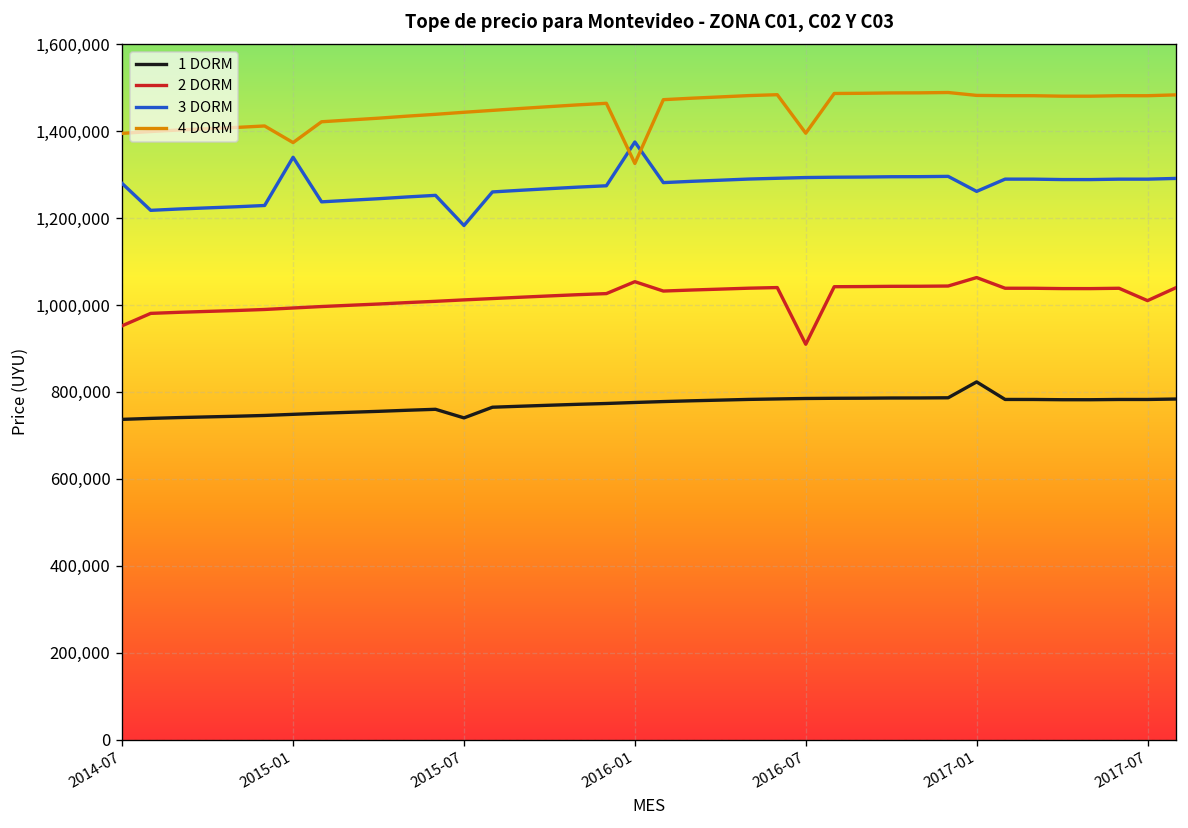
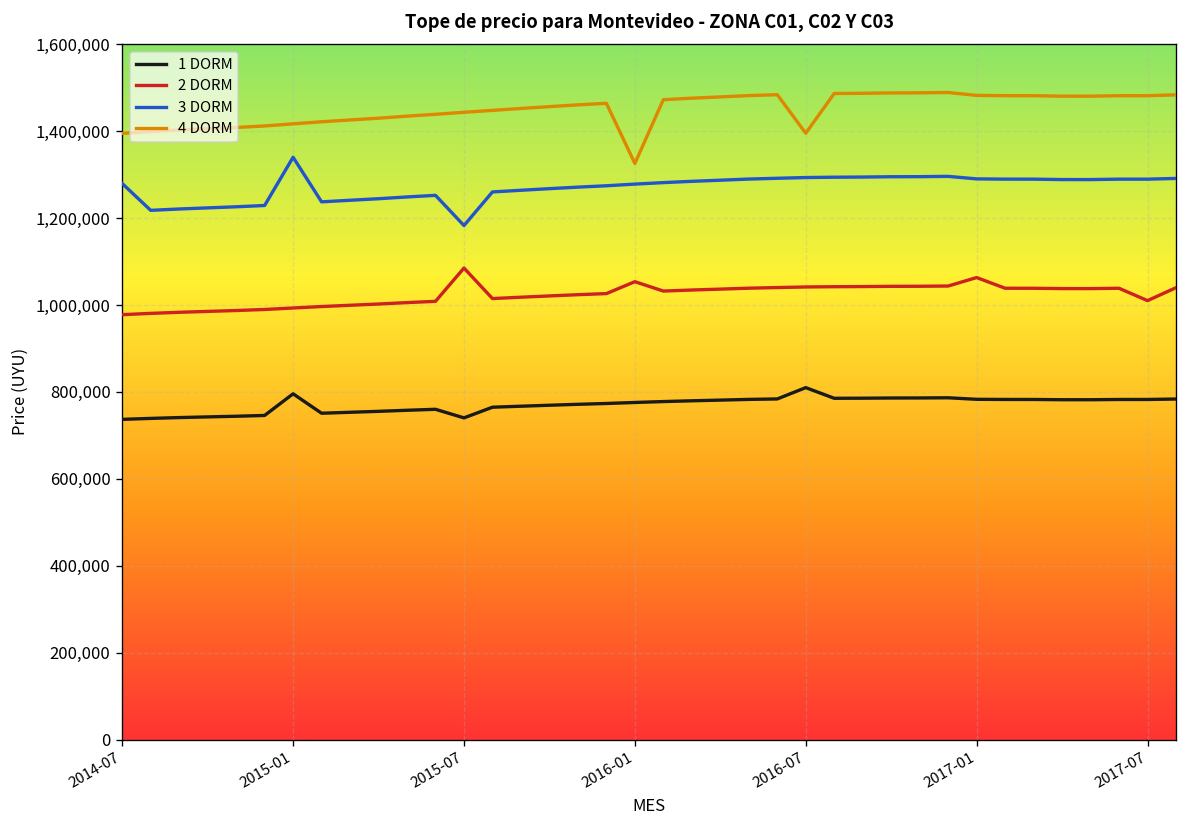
  {
    "1 DORM": {
      "2014-07": "740,000",
-     "2015-01": "750,000",
+     "2015-01": "800,000",
      "2015-07": "740,000",
      "2016-01": "780,000",
-     "2016-07": "780,000",
-     "2017-01": "820,000",
+     "2016-07": "810,000",
+     "2017-01": "780,000",
      "2017-07": "780,000"
    },
    "2 DORM": {
-     "2014-07": "950,000",
+     "2014-07": "980,000",
      "2015-01": "990,000",
-     "2015-07": "1,010,000",
+     "2015-07": "1,090,000",
      "2016-01": "1,050,000",
-     "2016-07": "910,000",
+     "2016-07": "1,040,000",
      "2017-01": "1,060,000",
      "2017-07": "1,010,000"
    },
    "3 DORM": {
      "2014-07": "1,280,000",
      "2015-01": "1,340,000",
      "2015-07": "1,180,000",
-     "2016-01": "1,380,000",
+     "2016-01": "1,280,000",
      "2016-07": "1,290,000",
-     "2017-01": "1,260,000",
+     "2017-01": "1,290,000",
      "2017-07": "1,290,000"
    },
    "4 DORM": {
      "2014-07": "1,390,000",
-     "2015-01": "1,370,000",
+     "2015-01": "1,420,000",
      "2015-07": "1,440,000",
      "2016-01": "1,330,000",
      "2016-07": "1,400,000",
      "2017-01": "1,480,000",
      "2017-07": "1,480,000"
    }
  }
